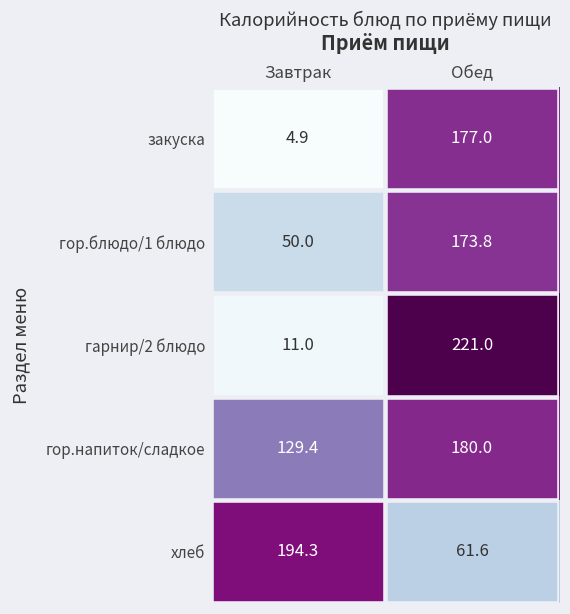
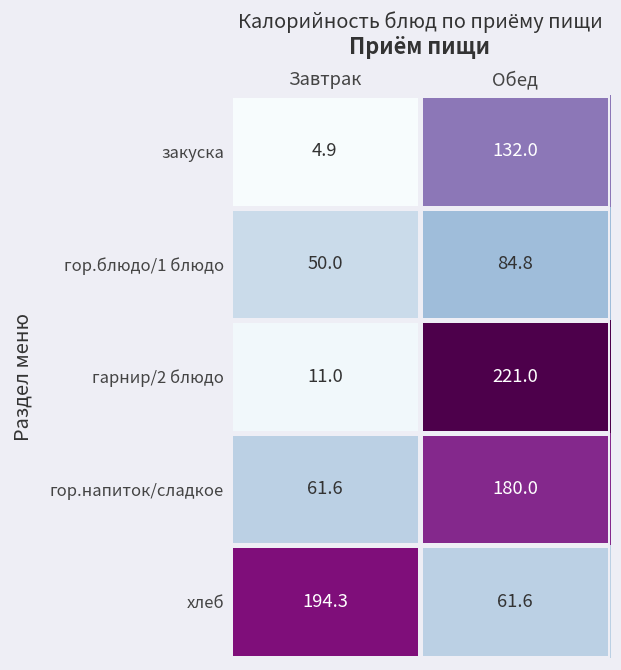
  {
    "закуска": {
      "Завтрак": 4.9,
-     "Обед": 177.0
+     "Обед": 132.0
    },
    "гор.блюдо/1 блюдо": {
      "Завтрак": 50.0,
-     "Обед": 173.8
+     "Обед": 84.8
    },
    "гарнир/2 блюдо": {
      "Завтрак": 11.0,
      "Обед": 221.0
    },
    "гор.напиток/сладкое": {
-     "Завтрак": 129.4,
+     "Завтрак": 61.6,
      "Обед": 180.0
    },
    "хлеб": {
      "Завтрак": 194.3,
      "Обед": 61.6
    }
  }
